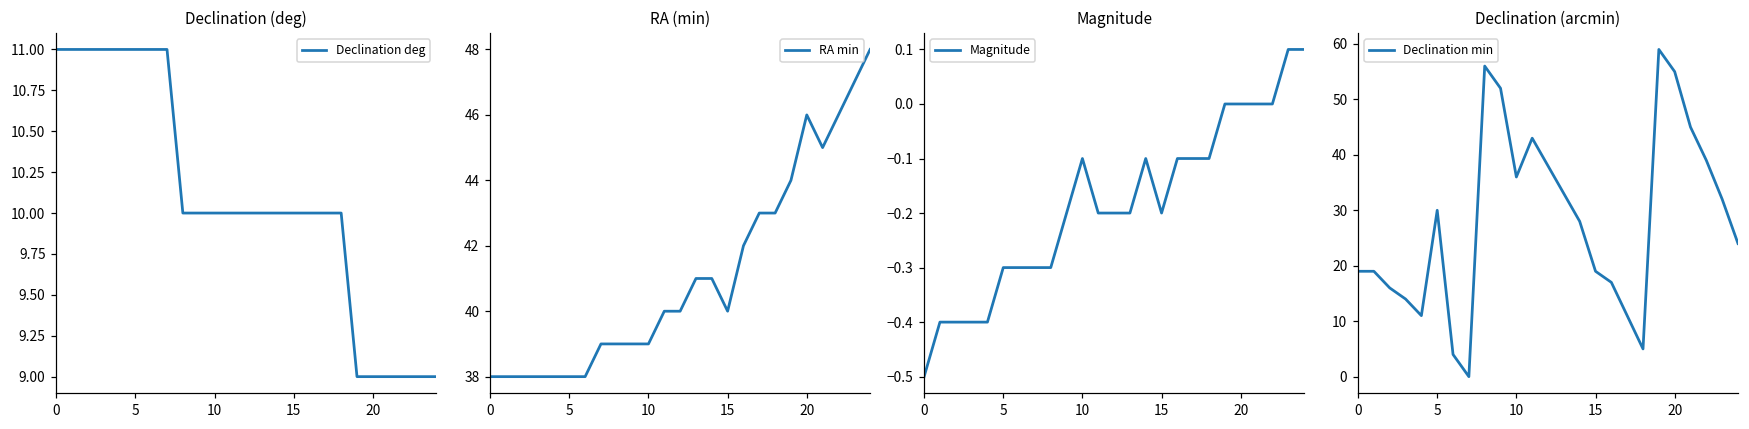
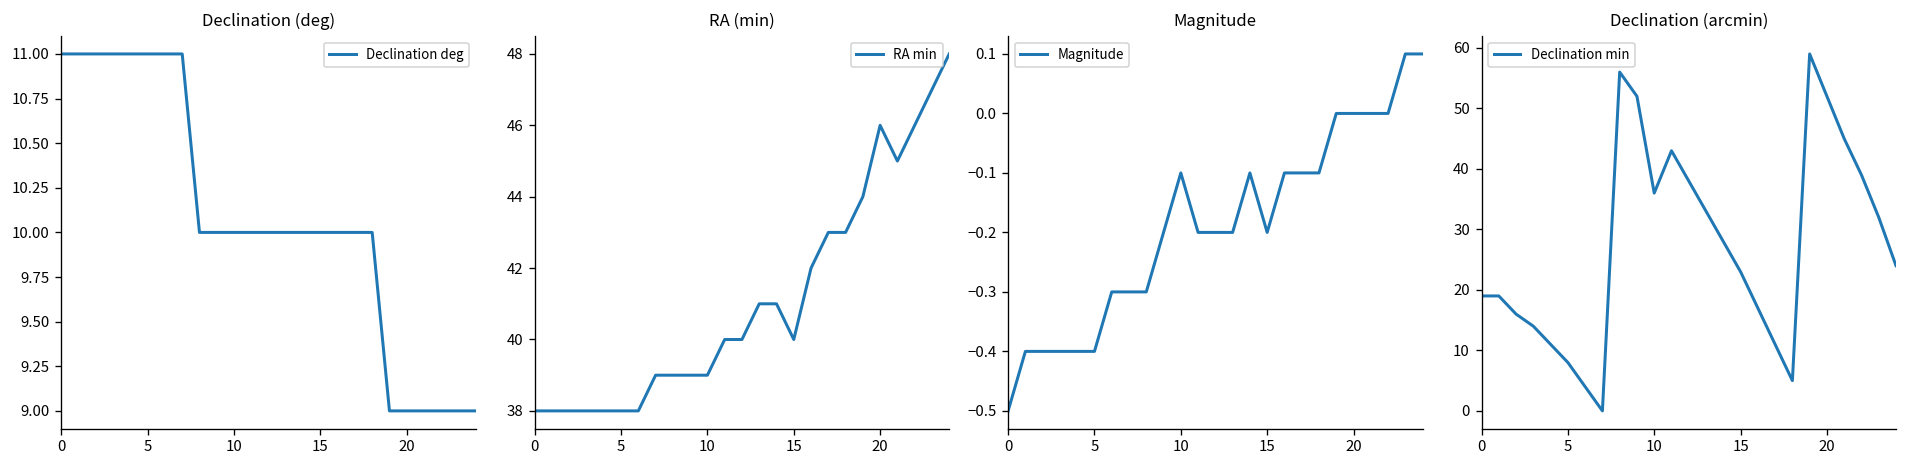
  {
    "Declination (deg)": {
      "0": 11.00,
      "5": 11.00,
      "10": 10.00,
      "15": 10.00,
      "20": 9.00
    },
    "RA (min)": {
      "0": 38.0,
      "5": 38.0,
      "10": 39.0,
      "15": 40.0,
      "20": 46.0
    },
    "Magnitude": {
      "0": -0.5,
-     "5": -0.3,
+     "5": -0.4,
      "10": -0.1,
      "15": -0.2,
      "20": 0.0
    },
    "Declination (arcmin)": {
      "0": 19,
-     "5": 30,
+     "5": 8,
      "10": 36,
-     "15": 19,
-     "20": 55
+     "15": 23,
+     "20": 52
    }
  }
